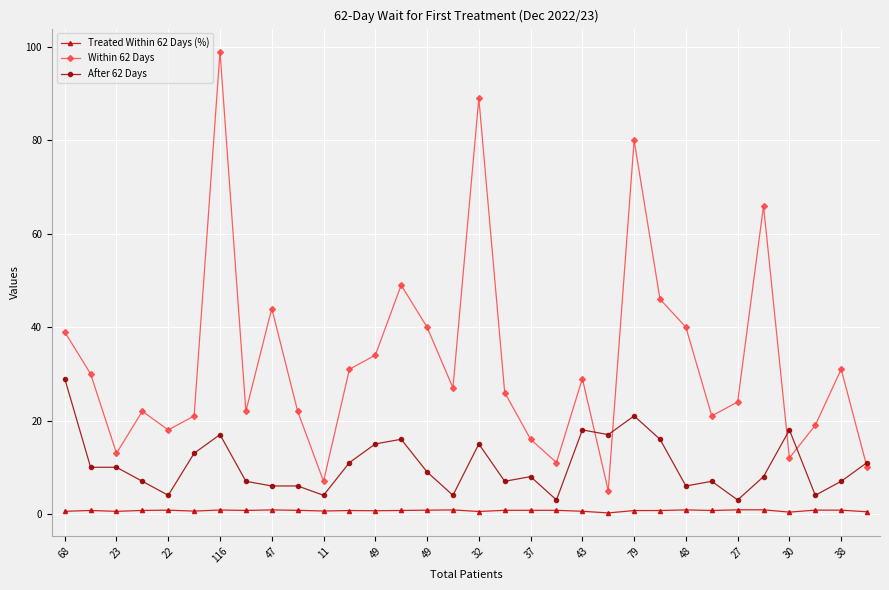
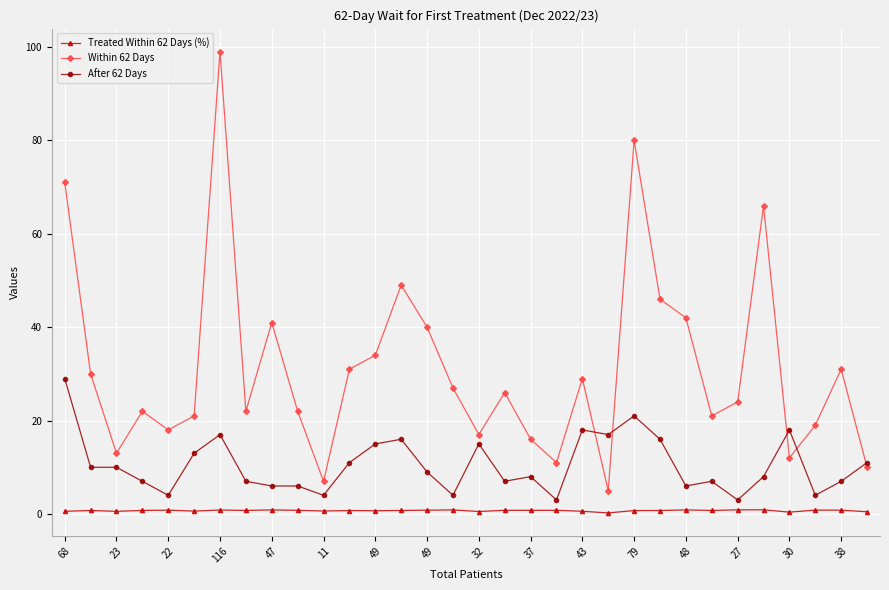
  {
    "Within 62 Days": {
-     "68": 39,
+     "68": 71,
      "22": 18,
      "116": 99,
-     "47": 44,
-     "32": 89,
+     "47": 41,
+     "32": 17,
      "37": 16,
      "43": 29,
      "79": 80,
-     "48": 40,
+     "48": 42,
      "30": 12,
      "38": 31
    }
  }
